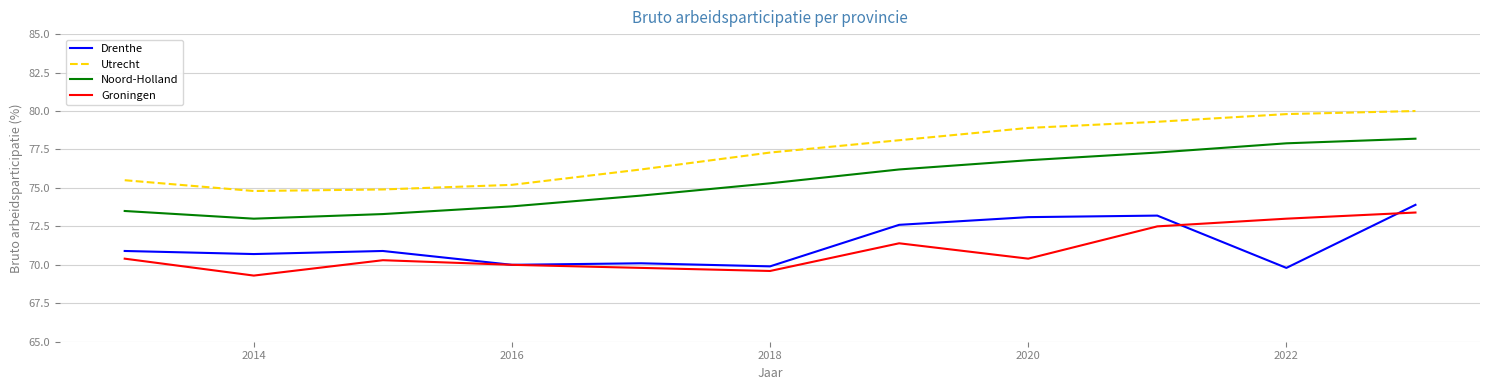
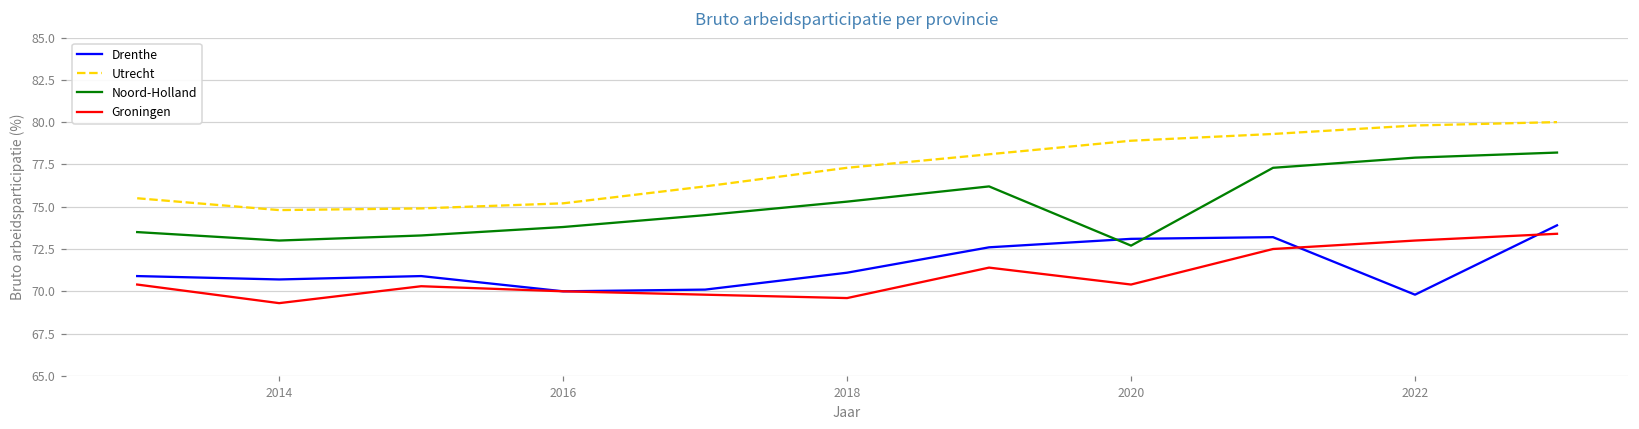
  {
    "Drenthe": {
      "2014": 70.7,
-     "2018": 69.9,
+     "2018": 71.1,
      "2020": 73.1,
      "2022": 69.8
    },
    "Utrecht": {
      "2014": 74.8,
      "2016": 75.2,
      "2018": 77.3,
      "2020": 78.9,
      "2022": 79.8
    },
    "Noord-Holland": {
      "2014": 73.0,
      "2016": 73.8,
      "2018": 75.3,
-     "2020": 76.8,
+     "2020": 72.7,
      "2022": 77.9
    },
    "Groningen": {
      "2014": 69.3,
      "2018": 69.6,
      "2020": 70.4,
      "2022": 73.0
    }
  }
